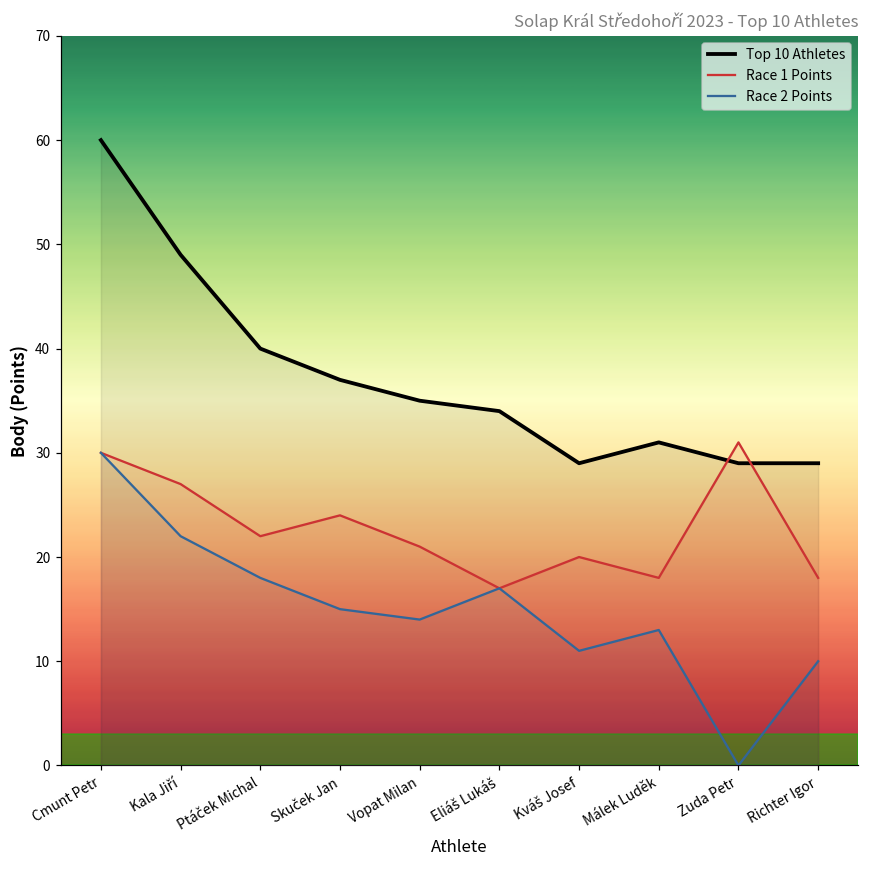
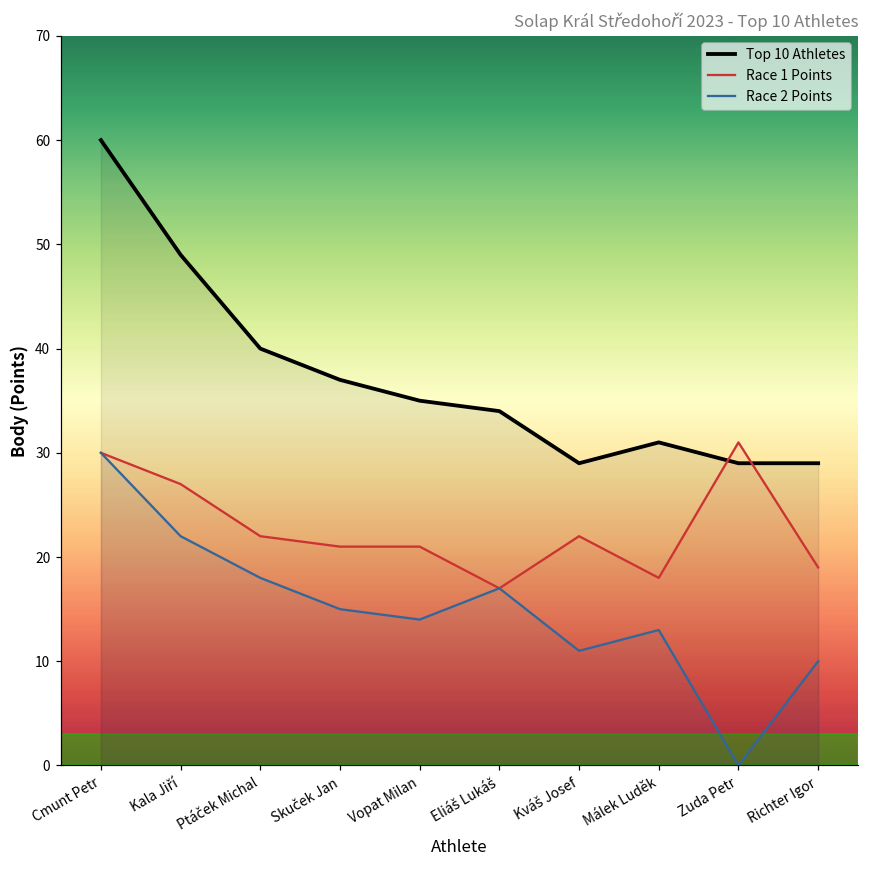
  {
    "Top 10 Athletes": {
      "Cmunt Petr": 60,
      "Kala Jiří": 49,
      "Ptáček Michal": 40,
      "Skuček Jan": 37,
      "Vopat Milan": 35,
      "Eliáš Lukáš": 34,
      "Kváš Josef": 29,
      "Málek Luděk": 31,
      "Zuda Petr": 29,
      "Richter Igor": 29
    },
    "Race 1 Points": {
      "Kala Jiří": 27,
      "Ptáček Michal": 22,
-     "Skuček Jan": 24,
+     "Skuček Jan": 21,
      "Vopat Milan": 21,
-     "Kváš Josef": 20,
+     "Kváš Josef": 22,
      "Málek Luděk": 18,
      "Zuda Petr": 31,
-     "Richter Igor": 18
+     "Richter Igor": 19
    },
    "Race 2 Points": {
      "Kala Jiří": 22,
      "Ptáček Michal": 18,
      "Skuček Jan": 15,
      "Vopat Milan": 14,
      "Kváš Josef": 11,
      "Málek Luděk": 13,
      "Richter Igor": 10
    }
  }
